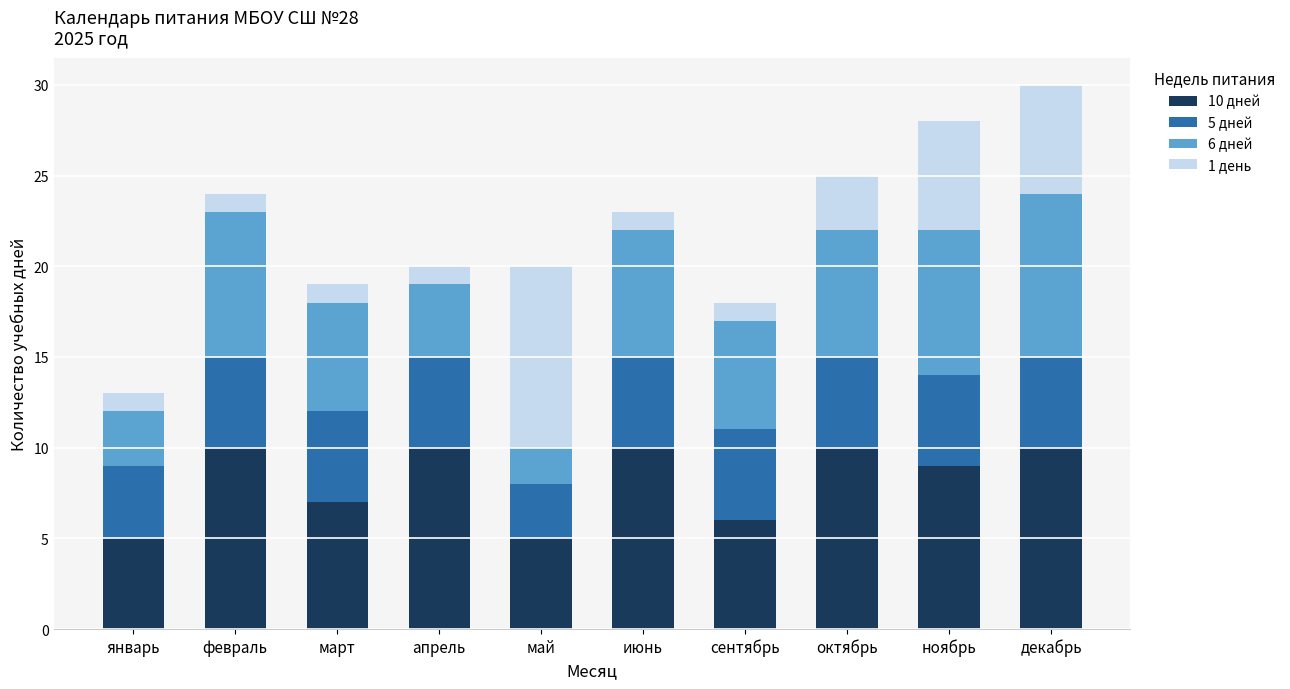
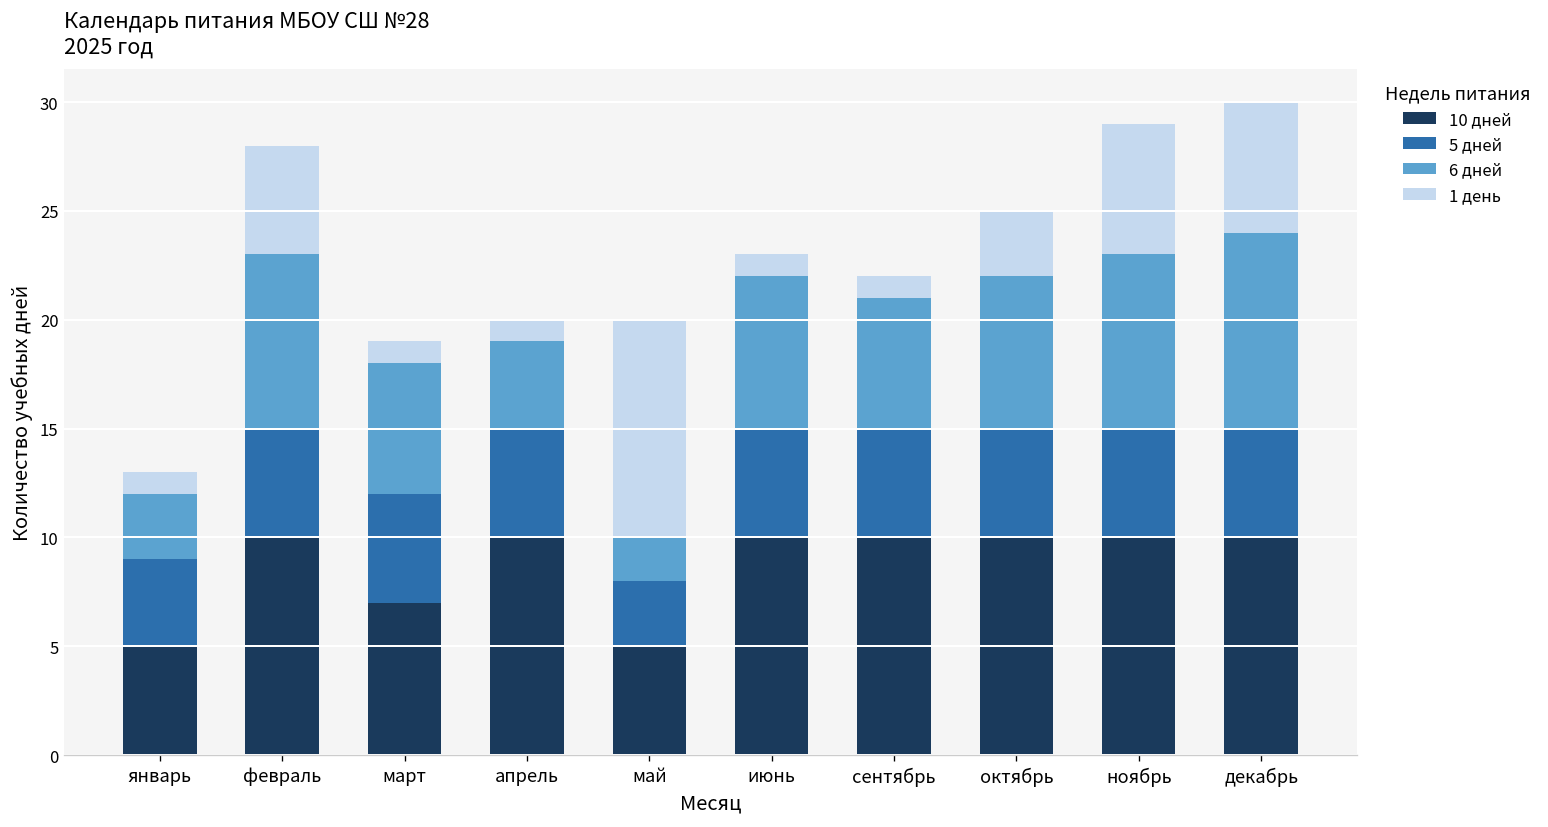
  {
    "10 дней": {
      "январь": 5,
      "февраль": 10,
      "март": 7,
      "апрель": 10,
      "май": 5,
      "июнь": 10,
-     "сентябрь": 6,
+     "сентябрь": 10,
      "октябрь": 10,
-     "ноябрь": 9,
+     "ноябрь": 10,
      "декабрь": 10
    },
    "5 дней": {
      "январь": 4,
      "февраль": 5,
      "март": 5,
      "апрель": 5,
      "май": 3,
      "июнь": 5,
      "сентябрь": 5,
      "октябрь": 5,
      "ноябрь": 5,
      "декабрь": 5
    },
    "6 дней": {
      "январь": 3,
      "февраль": 8,
      "март": 6,
      "апрель": 4,
      "май": 2,
      "июнь": 7,
      "сентябрь": 6,
      "октябрь": 7,
      "ноябрь": 8,
      "декабрь": 9
    },
    "1 день": {
      "январь": 1,
-     "февраль": 1,
+     "февраль": 5,
      "март": 1,
      "апрель": 1,
      "май": 10,
      "июнь": 1,
      "сентябрь": 1,
      "октябрь": 3,
      "ноябрь": 6,
      "декабрь": 6
    }
  }
